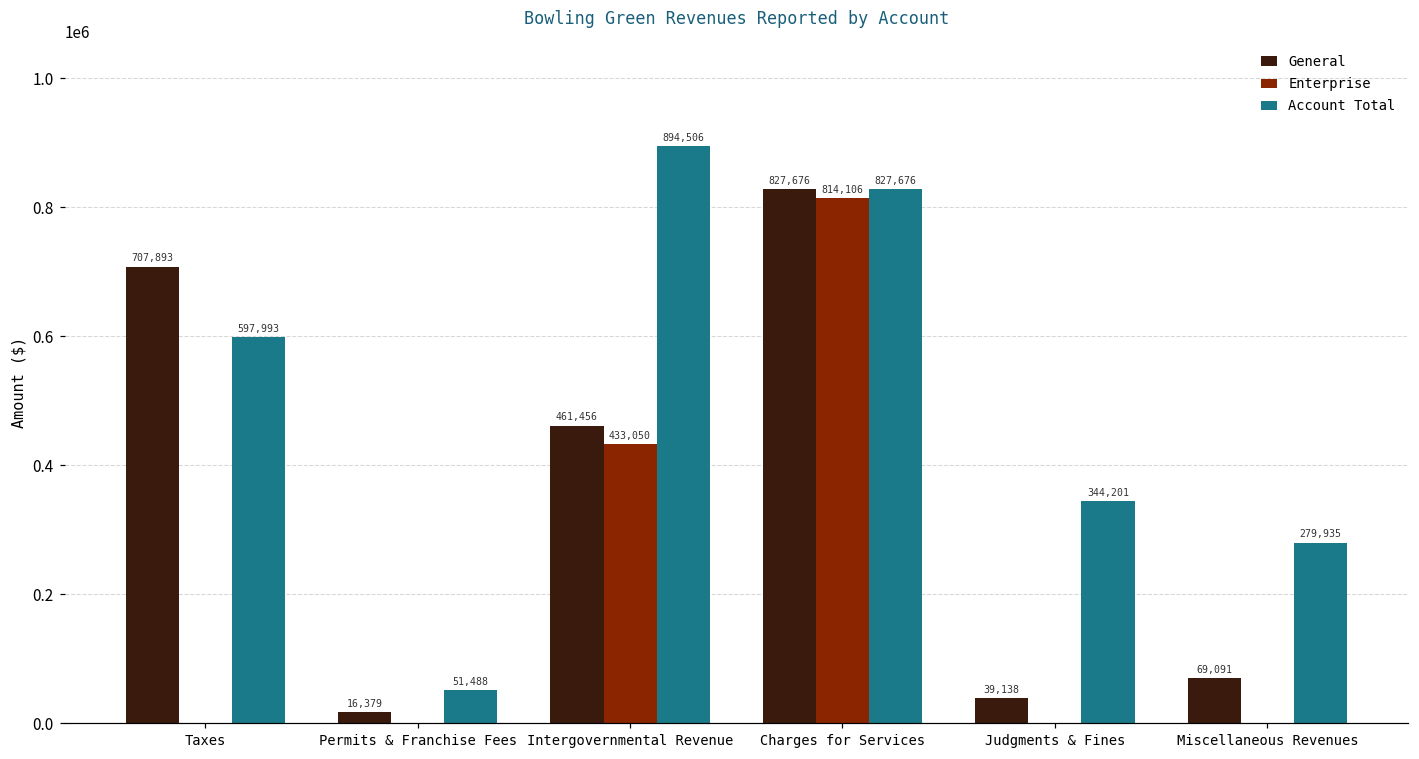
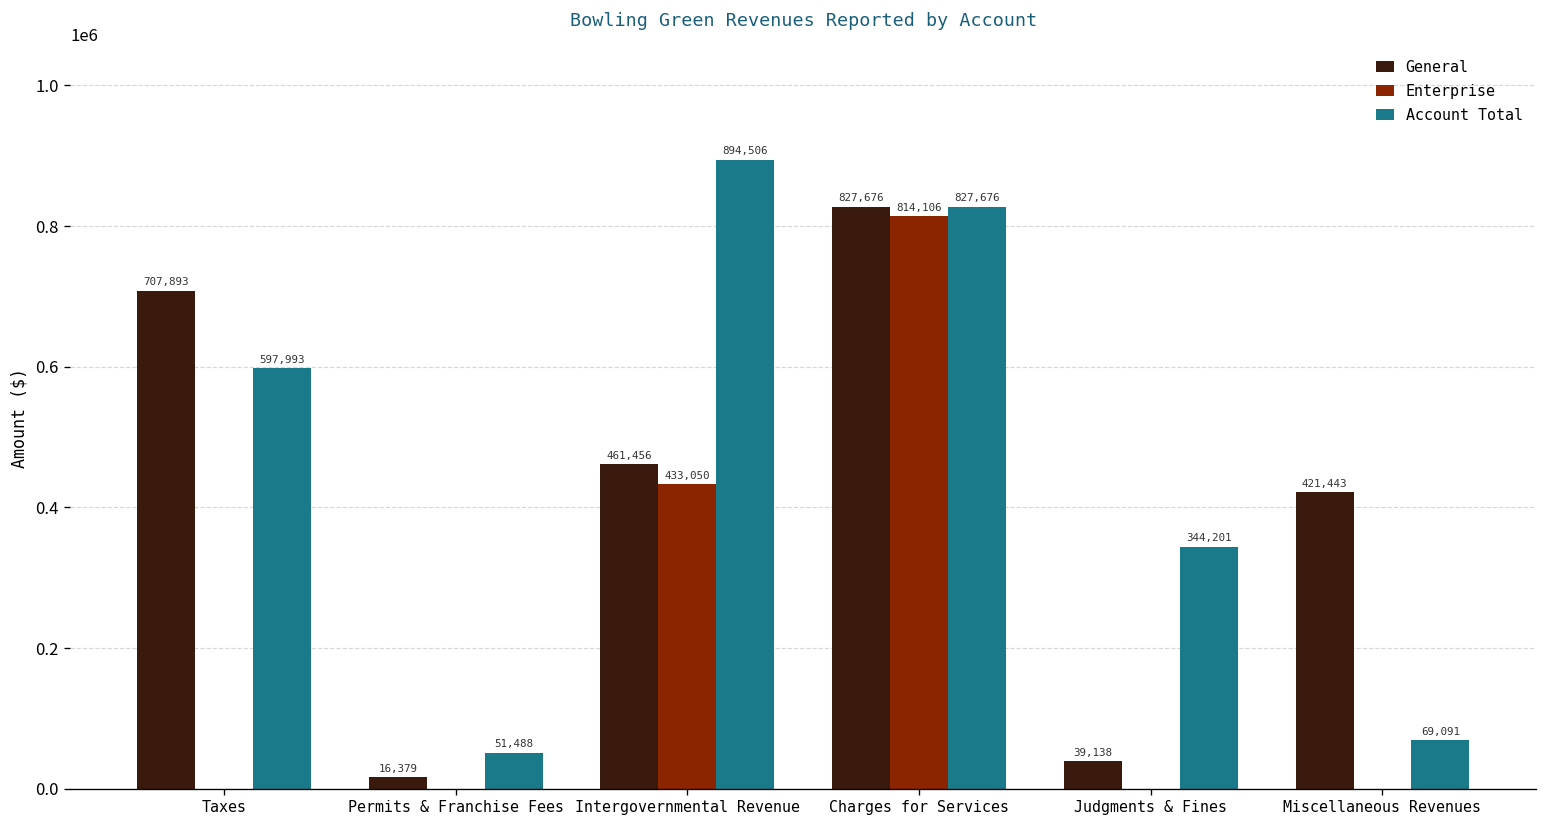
  {
    "General": {
      "Taxes": "707,893",
      "Permits & Franchise Fees": "16,379",
      "Intergovernmental Revenue": "461,456",
      "Charges for Services": "827,676",
      "Judgments & Fines": "39,138",
-     "Miscellaneous Revenues": "69,091"
+     "Miscellaneous Revenues": "421,443"
    },
    "Enterprise": {
      "Intergovernmental Revenue": "433,050",
      "Charges for Services": "814,106"
    },
    "Account Total": {
      "Taxes": "597,993",
      "Permits & Franchise Fees": "51,488",
      "Intergovernmental Revenue": "894,506",
      "Charges for Services": "827,676",
      "Judgments & Fines": "344,201",
-     "Miscellaneous Revenues": "279,935"
+     "Miscellaneous Revenues": "69,091"
    }
  }
